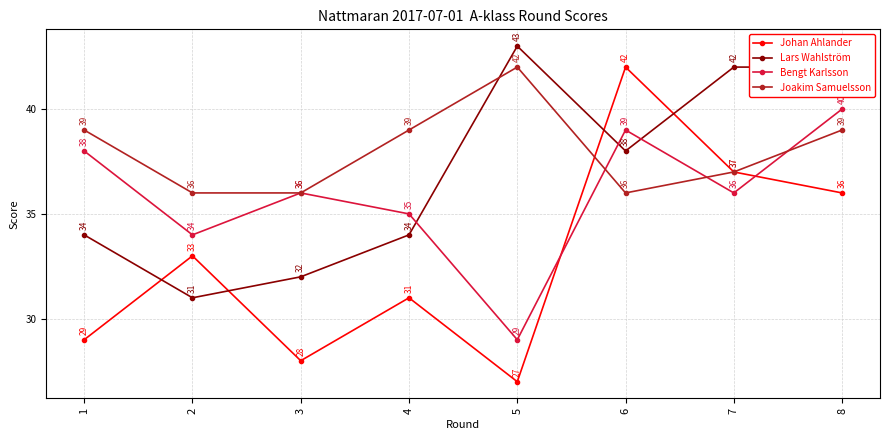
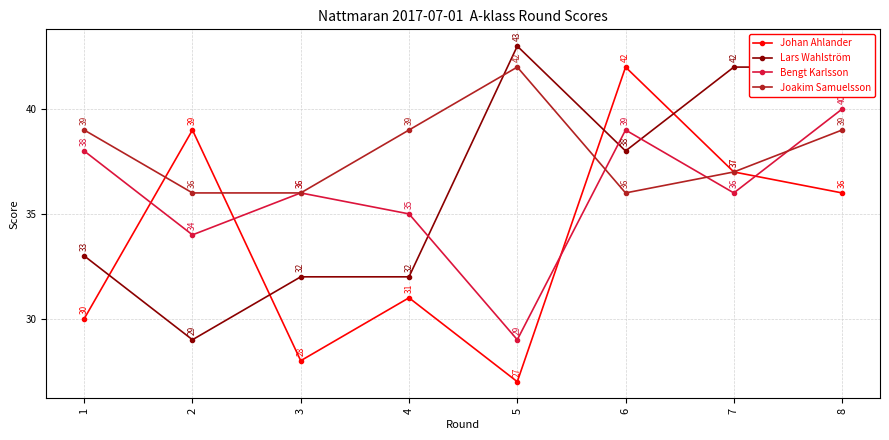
  {
    "Johan Ahlander": {
-     "1": 29,
-     "2": 33,
+     "1": 30,
+     "2": 39,
      "3": 28,
      "4": 31,
      "5": 27,
      "6": 42,
      "8": 36
    },
    "Lars Wahlström": {
-     "1": 34,
-     "2": 31,
+     "1": 33,
+     "2": 29,
      "3": 32,
-     "4": 34,
+     "4": 32,
      "5": 43,
      "6": 38,
      "7": 42
    }
  }
